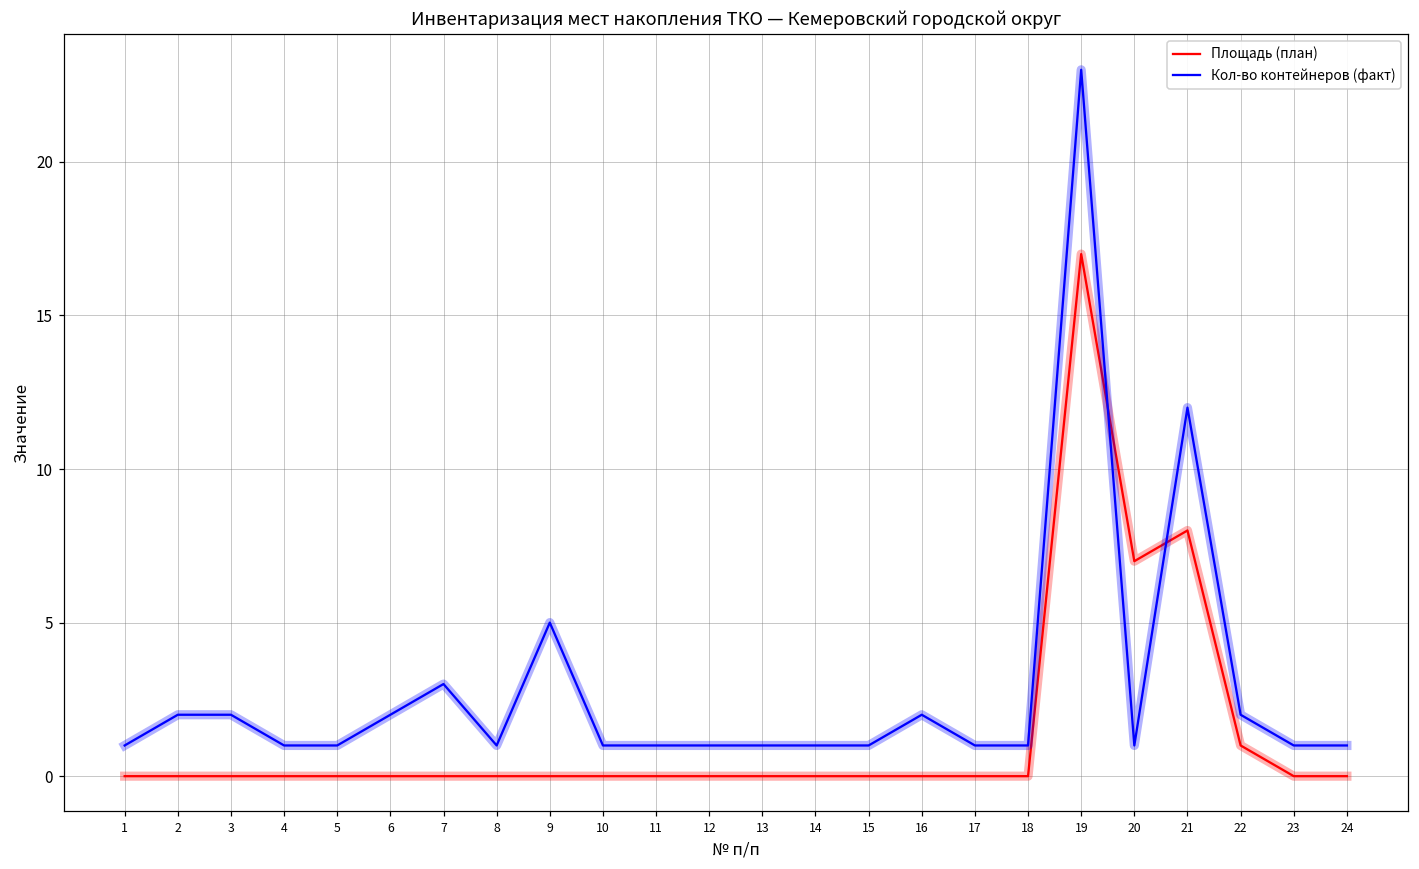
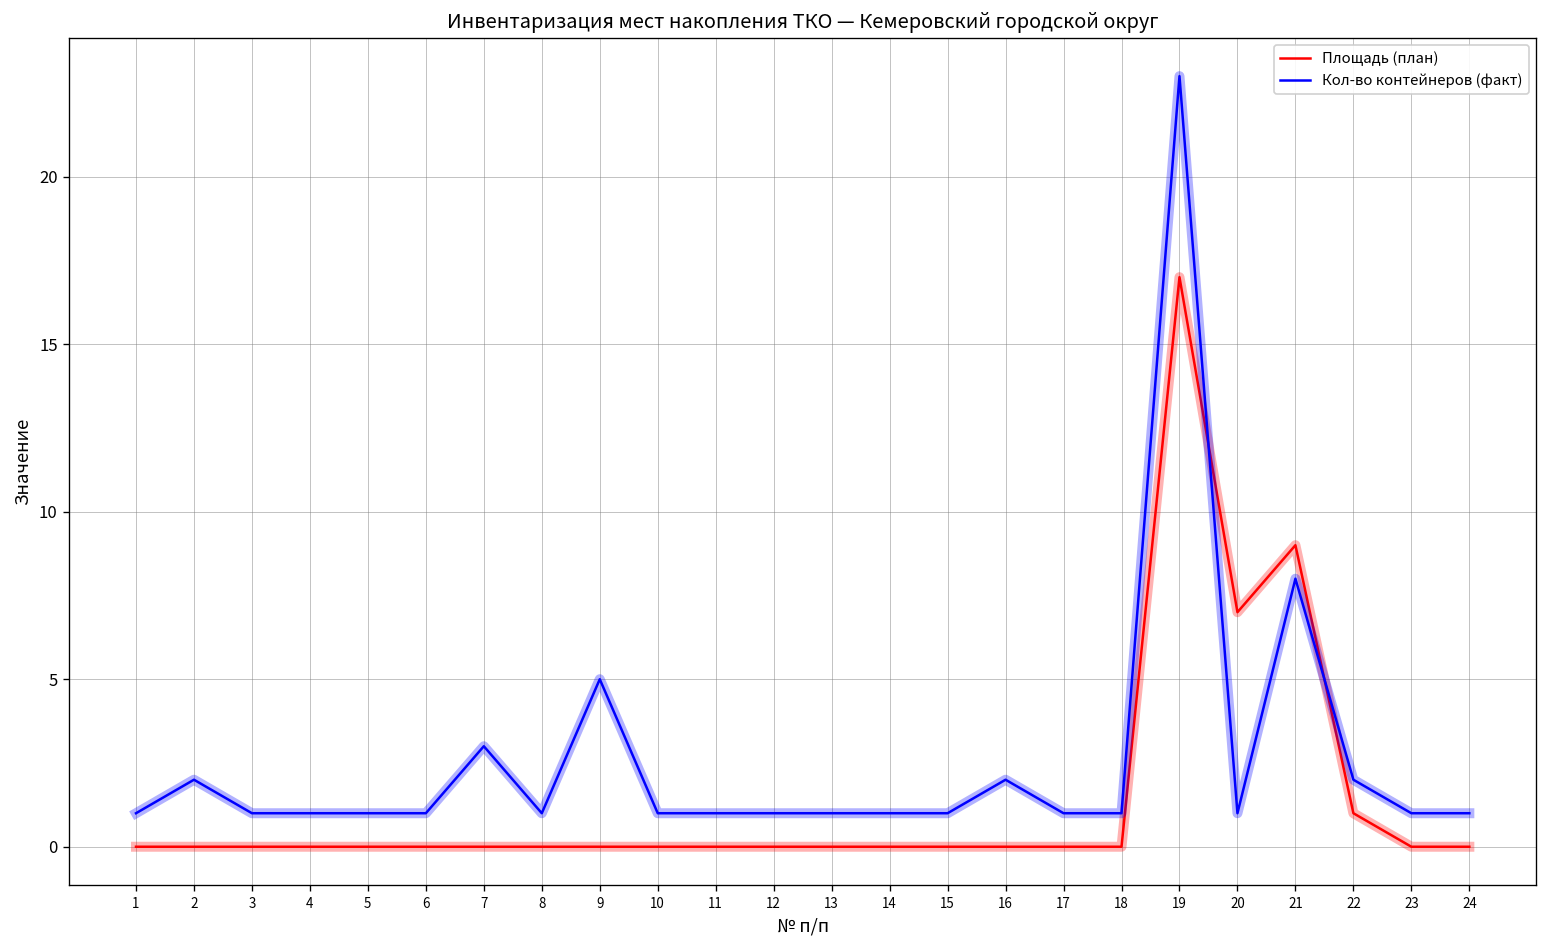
  {
    "Площадь (план)": {
      "1": 0,
      "2": 0,
      "3": 0,
      "4": 0,
      "5": 0,
      "6": 0,
      "7": 0,
      "8": 0,
      "9": 0,
      "10": 0,
      "11": 0,
      "12": 0,
      "13": 0,
      "14": 0,
      "15": 0,
      "16": 0,
      "17": 0,
      "18": 0,
      "19": 17,
      "20": 7,
-     "21": 8,
+     "21": 9,
      "22": 1,
      "23": 0,
      "24": 0
    },
    "Кол-во контейнеров (факт)": {
      "1": 1,
      "2": 2,
-     "3": 2,
+     "3": 1,
      "4": 1,
      "5": 1,
-     "6": 2,
+     "6": 1,
      "7": 3,
      "8": 1,
      "9": 5,
      "10": 1,
      "11": 1,
      "12": 1,
      "13": 1,
      "14": 1,
      "15": 1,
      "16": 2,
      "17": 1,
      "18": 1,
      "19": 23,
      "20": 1,
-     "21": 12,
+     "21": 8,
      "22": 2,
      "23": 1,
      "24": 1
    }
  }
